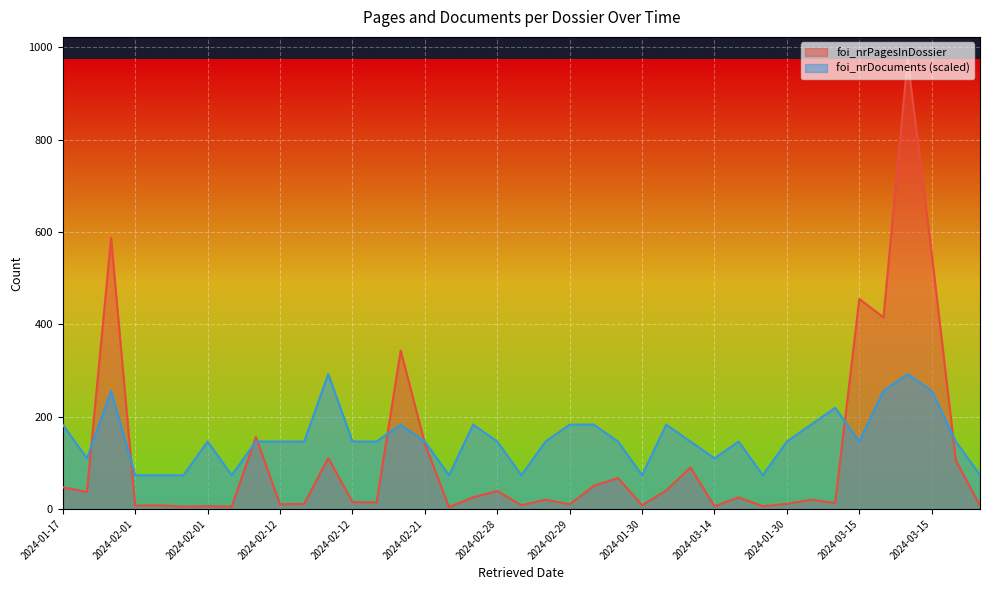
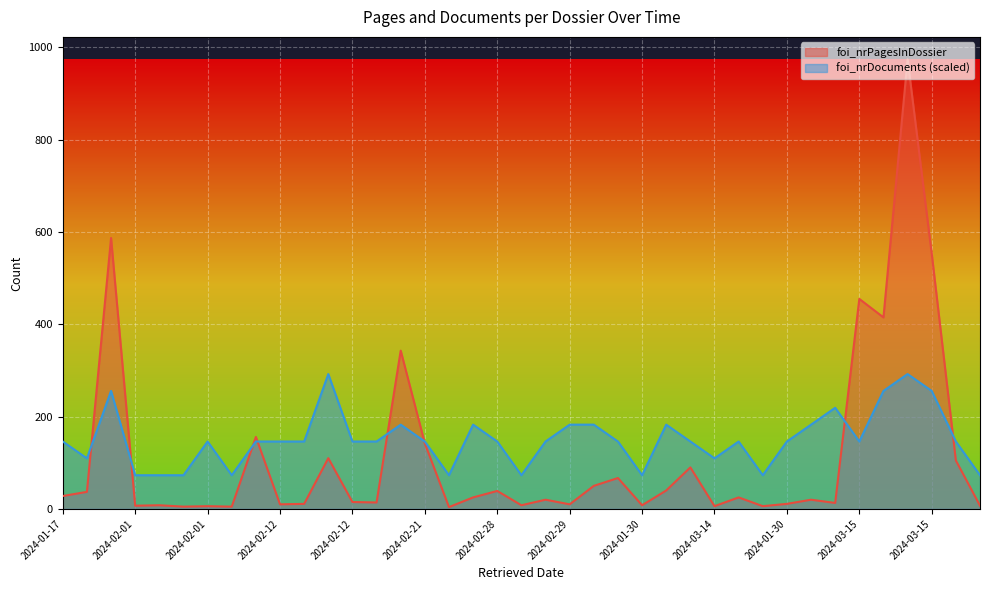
  {
    "foi_nrPagesInDossier": {
-     "2024-01-17": 50,
+     "2024-01-17": 30,
      "2024-02-29": 10
    },
    "foi_nrDocuments (scaled)": {
-     "2024-01-17": 180,
+     "2024-01-17": 150,
      "2024-02-29": 180
    }
  }
